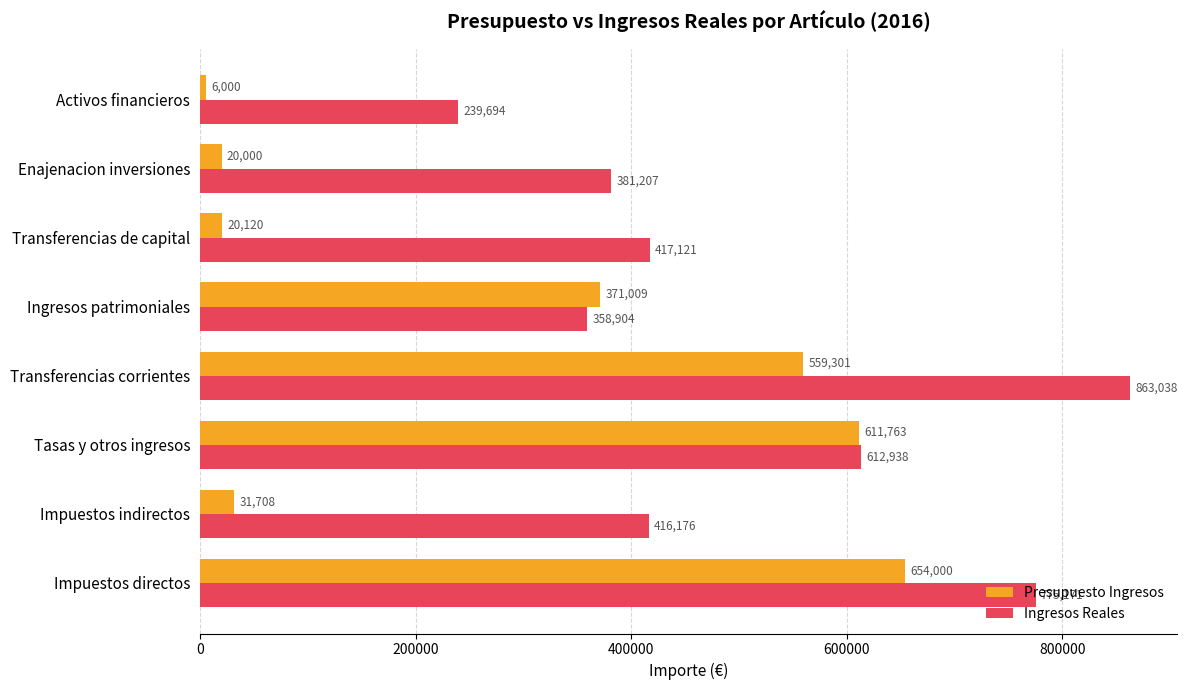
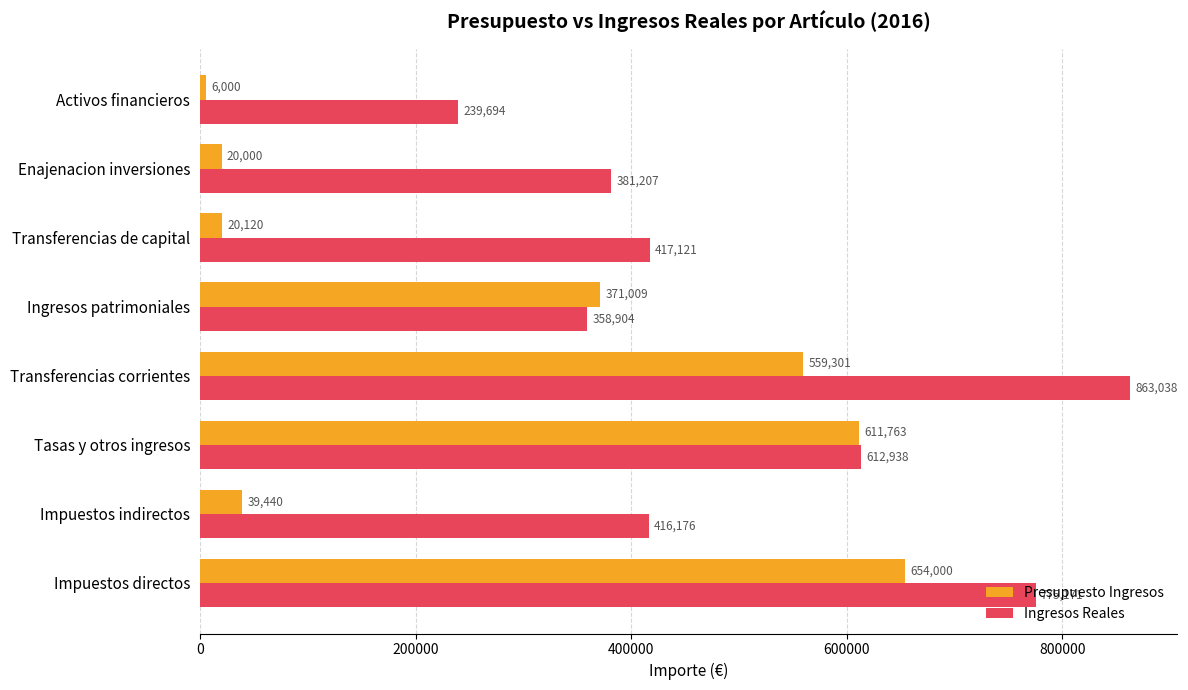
  {
    "Presupuesto Ingresos": {
      "Activos financieros": "6,000",
      "Enajenacion inversiones": "20,000",
      "Transferencias de capital": "20,120",
      "Ingresos patrimoniales": "371,009",
      "Transferencias corrientes": "559,301",
      "Tasas y otros ingresos": "611,763",
-     "Impuestos indirectos": "31,708",
+     "Impuestos indirectos": "39,440",
      "Impuestos directos": "654,000"
    },
    "Ingresos Reales": {
      "Activos financieros": "239,694",
      "Enajenacion inversiones": "381,207",
      "Transferencias de capital": "417,121",
      "Ingresos patrimoniales": "358,904",
      "Transferencias corrientes": "863,038",
      "Tasas y otros ingresos": "612,938",
      "Impuestos indirectos": "416,176",
      "Impuestos directos": "775,171"
    }
  }
